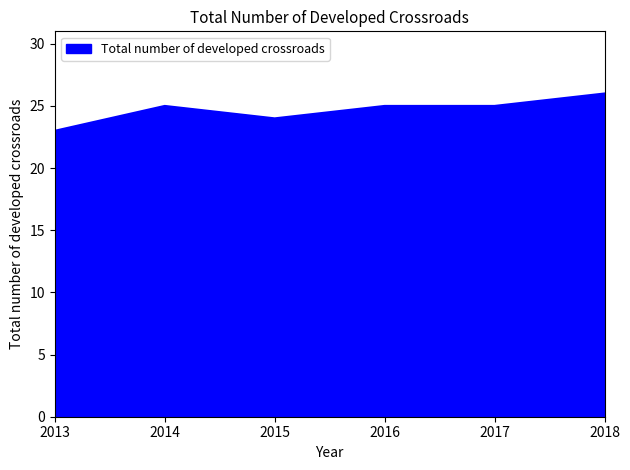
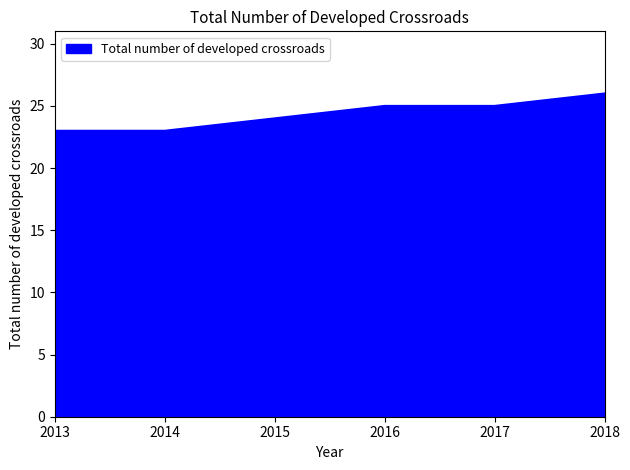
  {
    "2013": 23,
-   "2014": 25,
+   "2014": 23,
    "2015": 24,
    "2016": 25,
    "2017": 25,
    "2018": 26
  }
